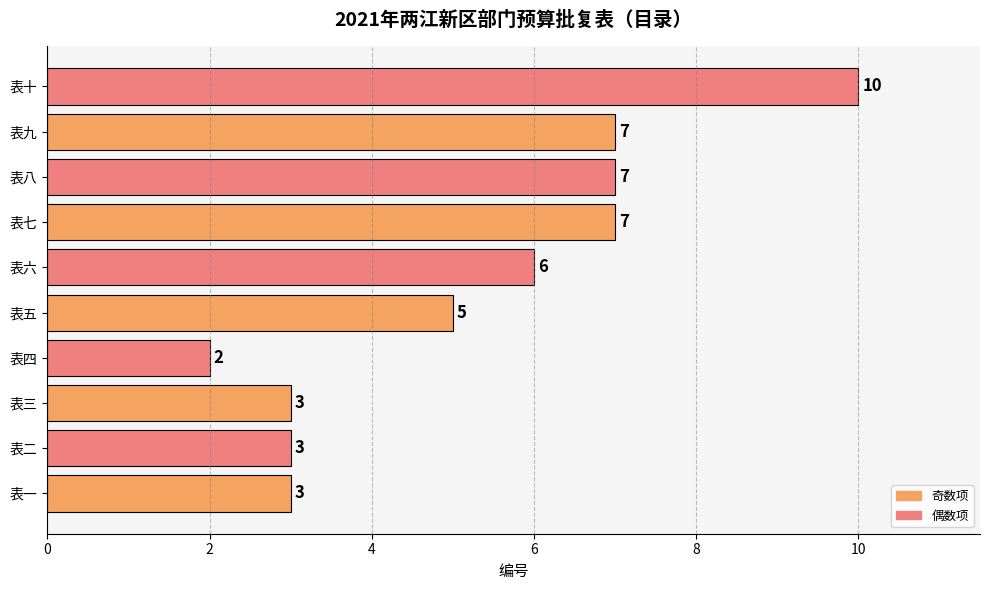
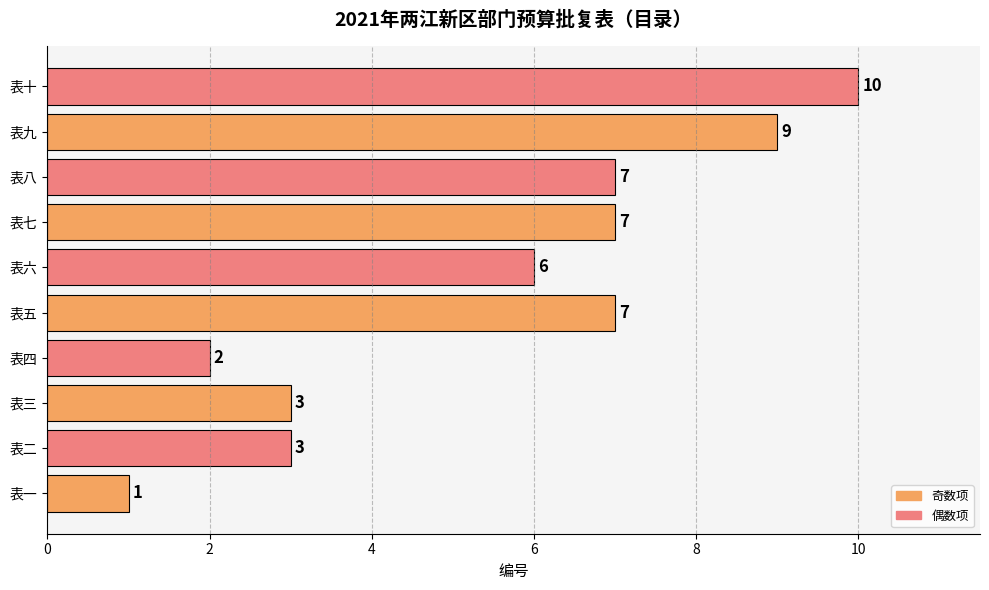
  {
    "表十": 10,
-   "表九": 7,
+   "表九": 9,
    "表八": 7,
    "表七": 7,
    "表六": 6,
-   "表五": 5,
+   "表五": 7,
    "表四": 2,
    "表三": 3,
    "表二": 3,
-   "表一": 3
+   "表一": 1
  }
